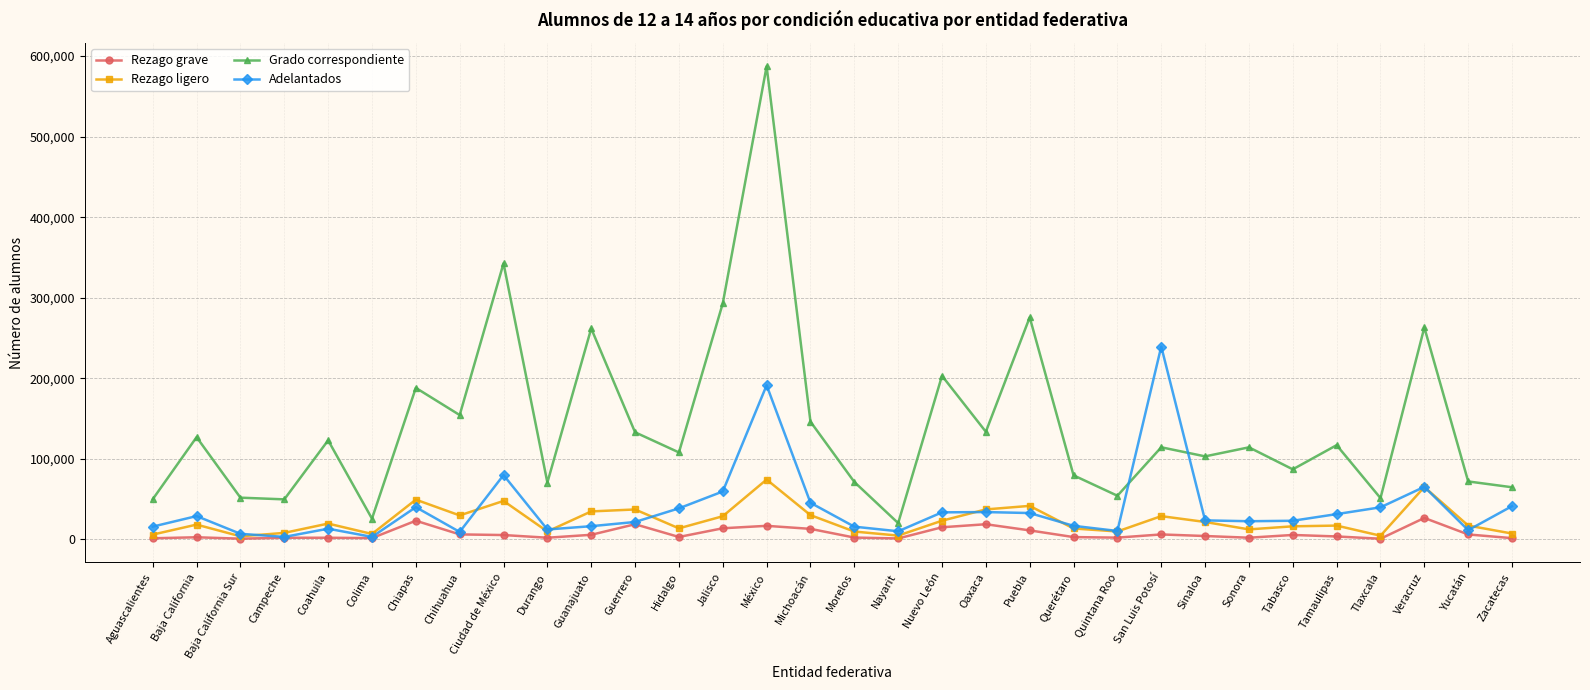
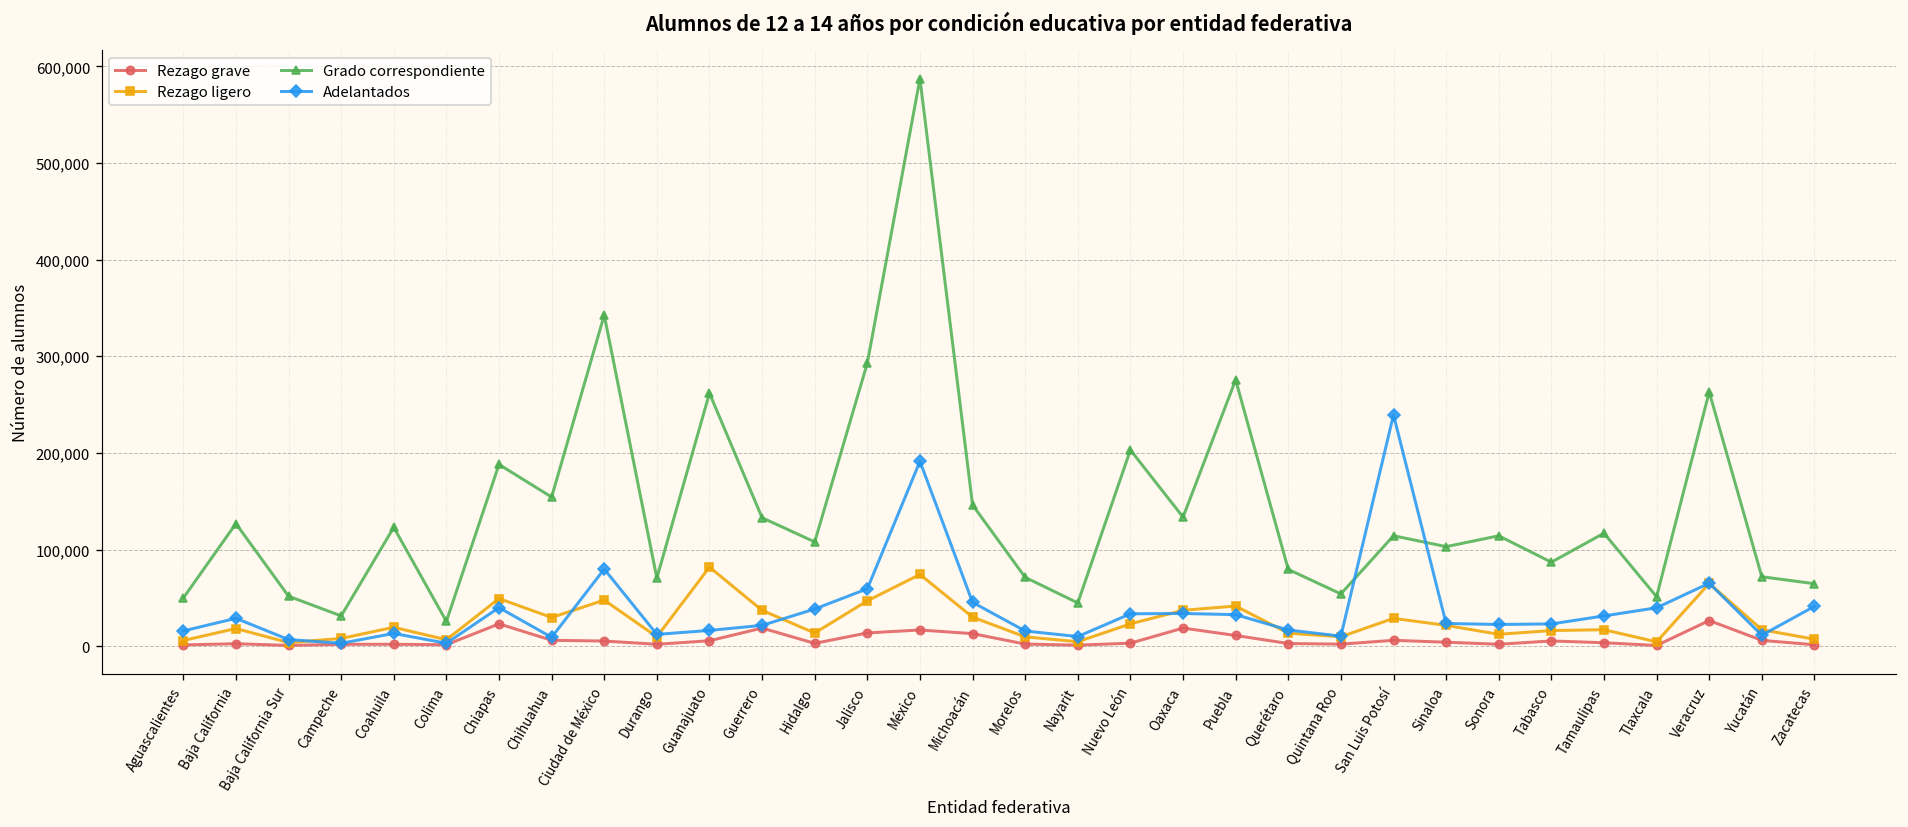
  {
    "Rezago grave": {
      "Aguascalientes": "0",
      "Baja California": "0",
      "Coahuila": "0",
      "Chiapas": "20,000",
      "Ciudad de México": "10,000",
      "Durango": "0",
      "Guanajuato": "10,000",
      "Hidalgo": "0",
      "Jalisco": "10,000",
      "México": "20,000",
      "Michoacán": "10,000",
      "Morelos": "0",
      "Nayarit": "0",
-     "Nuevo León": "20,000",
+     "Nuevo León": "0",
      "Oaxaca": "20,000",
      "Puebla": "10,000",
      "Querétaro": "0",
      "Quintana Roo": "0",
      "San Luis Potosí": "10,000",
      "Sinaloa": "0",
      "Sonora": "0",
      "Tabasco": "10,000",
      "Tamaulipas": "0",
      "Tlaxcala": "0",
      "Veracruz": "30,000",
      "Yucatán": "10,000",
      "Zacatecas": "0"
    },
    "Rezago ligero": {
      "Aguascalientes": "10,000",
      "Baja California": "20,000",
      "Campeche": "10,000",
      "Coahuila": "20,000",
      "Colima": "10,000",
      "Chiapas": "50,000",
      "Chihuahua": "30,000",
      "Ciudad de México": "50,000",
-     "Guanajuato": "30,000",
+     "Guanajuato": "80,000",
      "Guerrero": "40,000",
      "Hidalgo": "10,000",
-     "Jalisco": "30,000",
+     "Jalisco": "50,000",
      "México": "70,000",
      "Michoacán": "30,000",
      "Morelos": "10,000",
      "Nayarit": "0",
      "Nuevo León": "20,000",
      "Oaxaca": "40,000",
      "Puebla": "40,000",
      "Querétaro": "10,000",
      "San Luis Potosí": "30,000",
      "Sonora": "10,000",
      "Tabasco": "20,000",
      "Tamaulipas": "20,000",
      "Tlaxcala": "0",
      "Yucatán": "20,000",
      "Zacatecas": "10,000"
    },
    "Grado correspondiente": {
      "Aguascalientes": "50,000",
      "Baja California": "130,000",
      "Baja California Sur": "50,000",
-     "Campeche": "50,000",
+     "Campeche": "30,000",
      "Coahuila": "120,000",
      "Colima": "30,000",
      "Chiapas": "190,000",
      "Chihuahua": "150,000",
      "Ciudad de México": "340,000",
      "Durango": "70,000",
      "Guanajuato": "260,000",
      "Guerrero": "130,000",
      "Hidalgo": "110,000",
      "Jalisco": "290,000",
      "México": "590,000",
      "Michoacán": "150,000",
      "Morelos": "70,000",
-     "Nayarit": "20,000",
+     "Nayarit": "40,000",
      "Nuevo León": "200,000",
      "Oaxaca": "130,000",
      "Puebla": "280,000",
      "Querétaro": "80,000",
      "Quintana Roo": "50,000",
      "San Luis Potosí": "110,000",
      "Sinaloa": "100,000",
      "Sonora": "110,000",
      "Tabasco": "90,000",
      "Tamaulipas": "120,000",
      "Tlaxcala": "50,000",
      "Veracruz": "260,000",
      "Yucatán": "70,000",
      "Zacatecas": "60,000"
    },
    "Adelantados": {
      "Aguascalientes": "20,000",
      "Baja California": "30,000",
      "Coahuila": "10,000",
      "Chiapas": "40,000",
      "Ciudad de México": "80,000",
      "Guanajuato": "20,000",
      "Hidalgo": "40,000",
      "Jalisco": "60,000",
      "México": "190,000",
      "Michoacán": "50,000",
      "Morelos": "20,000",
      "Nayarit": "10,000",
      "Nuevo León": "30,000",
      "Oaxaca": "30,000",
      "Puebla": "30,000",
      "Querétaro": "20,000",
      "San Luis Potosí": "240,000",
      "Sonora": "20,000",
      "Tabasco": "20,000",
      "Tamaulipas": "30,000",
      "Tlaxcala": "40,000",
      "Yucatán": "10,000",
      "Zacatecas": "40,000"
    }
  }
